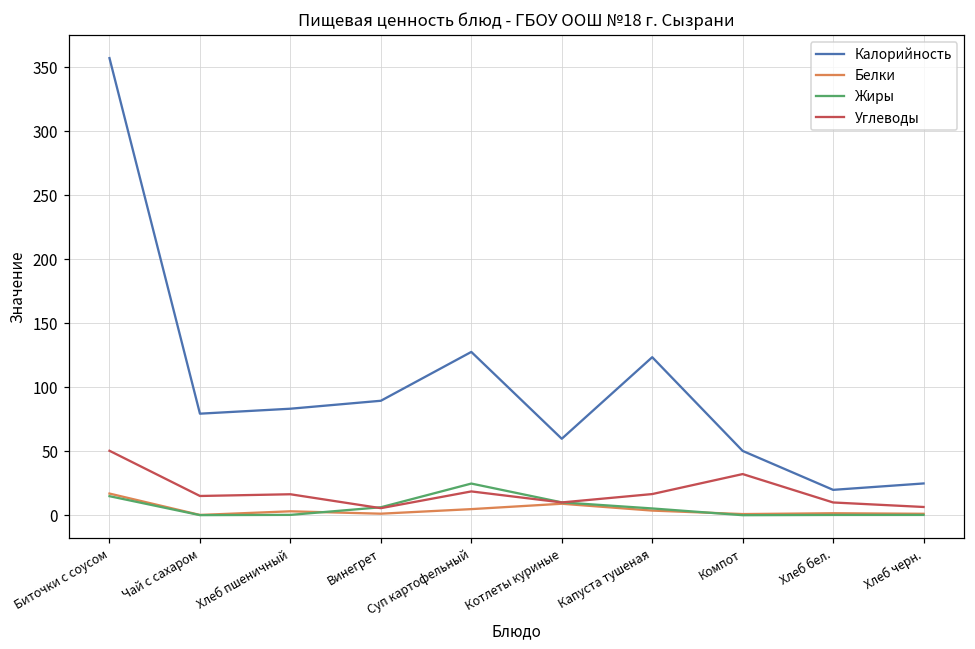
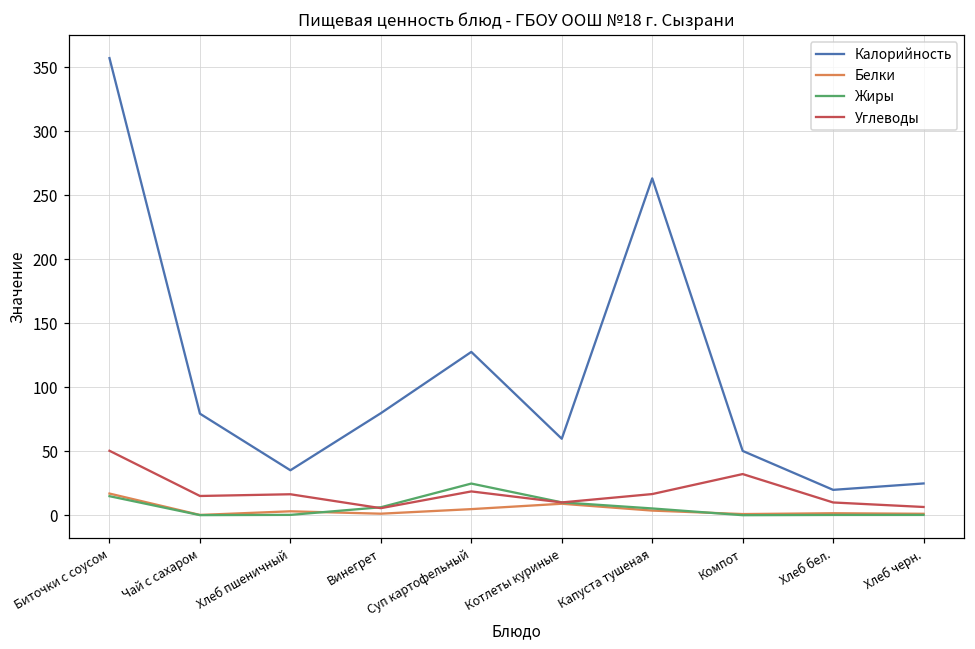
  {
    "Калорийность": {
      "Биточки с соусом": 357,
      "Чай с сахаром": 79,
-     "Хлеб пшеничный": 83,
-     "Винегрет": 89,
+     "Хлеб пшеничный": 35,
+     "Винегрет": 80,
      "Суп картофельный": 128,
      "Котлеты куриные": 60,
-     "Капуста тушеная": 123,
+     "Капуста тушеная": 263,
      "Компот": 50,
      "Хлеб бел.": 20,
      "Хлеб черн.": 25
    },
    "Жиры": {
      "Хлеб пшеничный": 0,
      "Суп картофельный": 25
    }
  }
